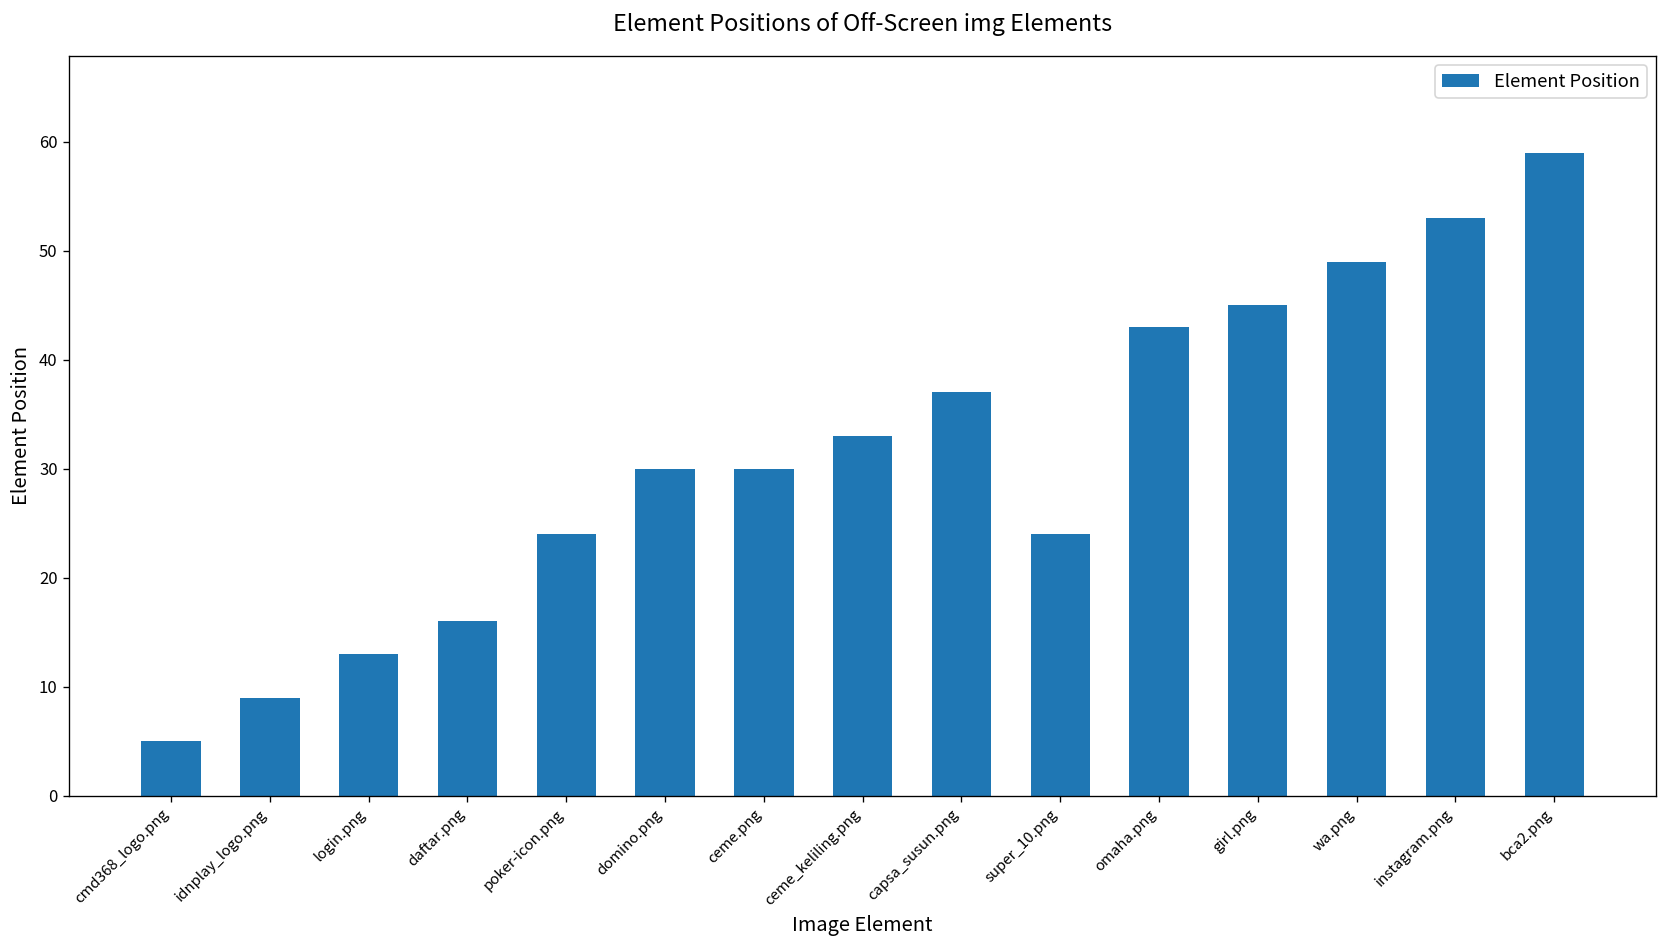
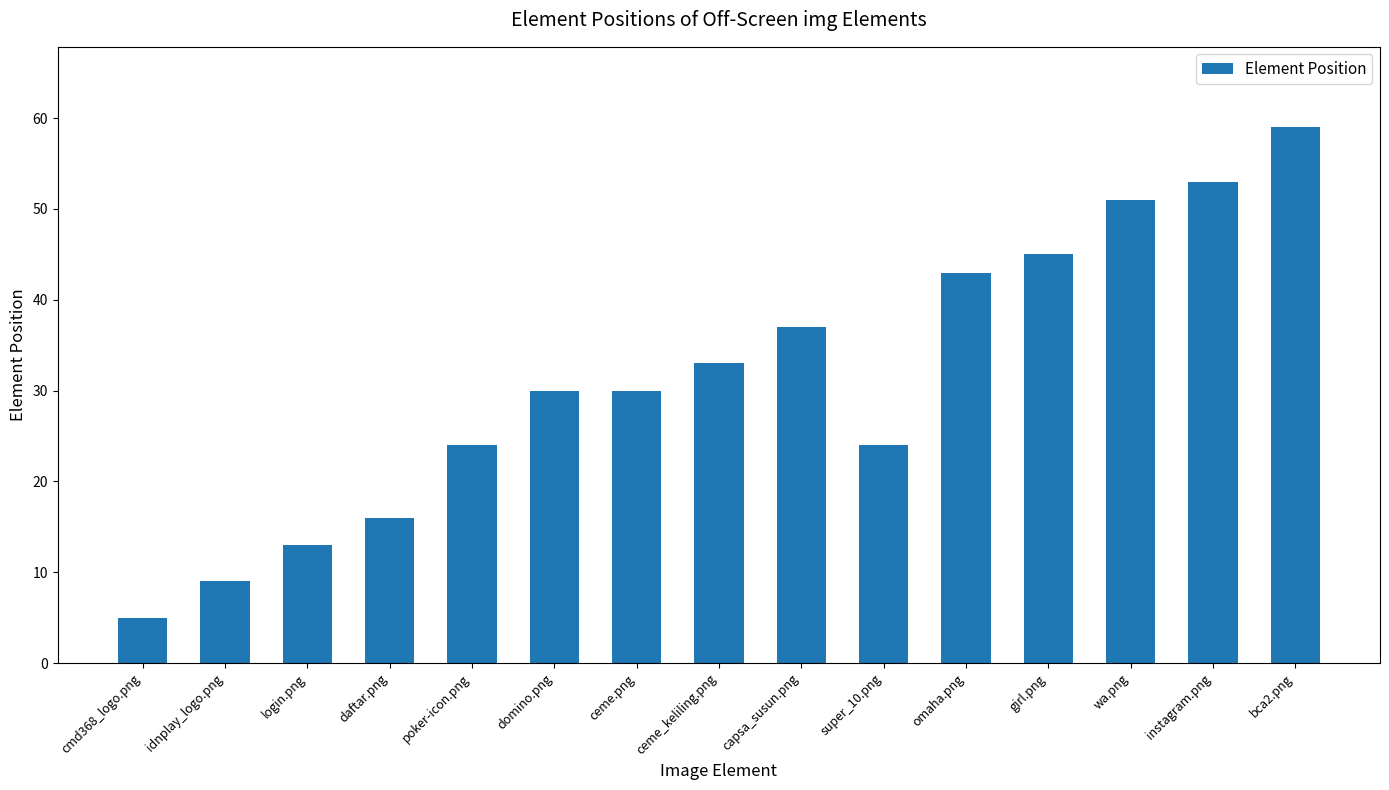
  {
    "cmd368_logo.png": 5,
    "idnplay_logo.png": 9,
    "login.png": 13,
    "daftar.png": 16,
    "poker-icon.png": 24,
    "domino.png": 30,
    "ceme.png": 30,
    "ceme_keliling.png": 33,
    "capsa_susun.png": 37,
    "super_10.png": 24,
    "omaha.png": 43,
    "girl.png": 45,
-   "wa.png": 49,
+   "wa.png": 51,
    "instagram.png": 53,
    "bca2.png": 59
  }
